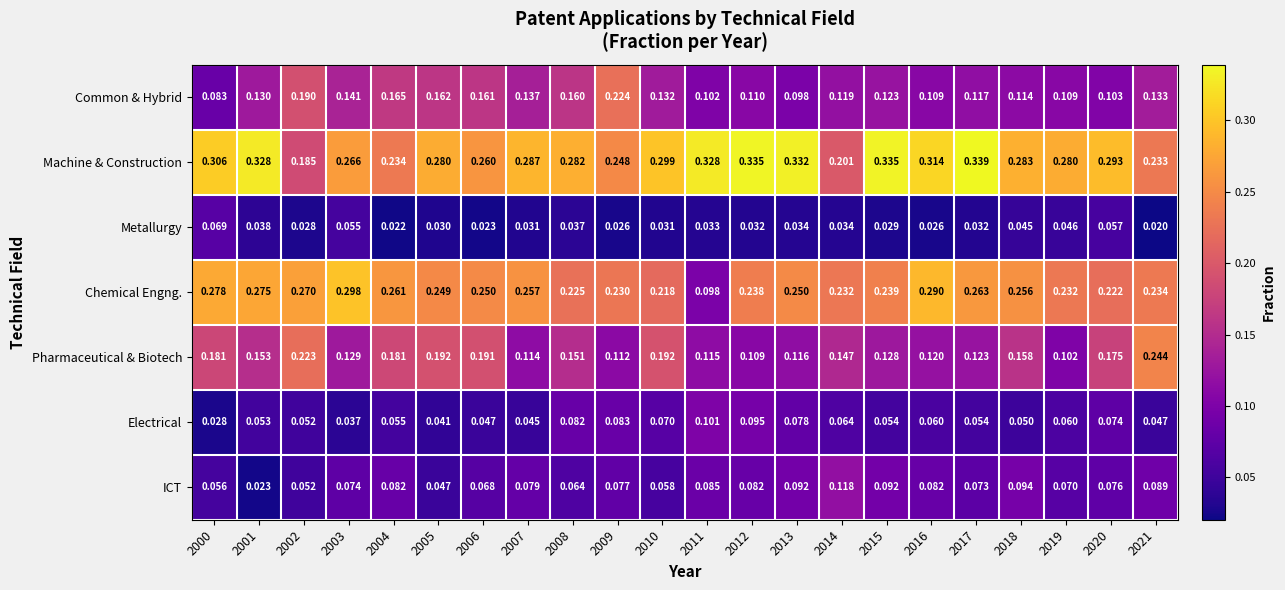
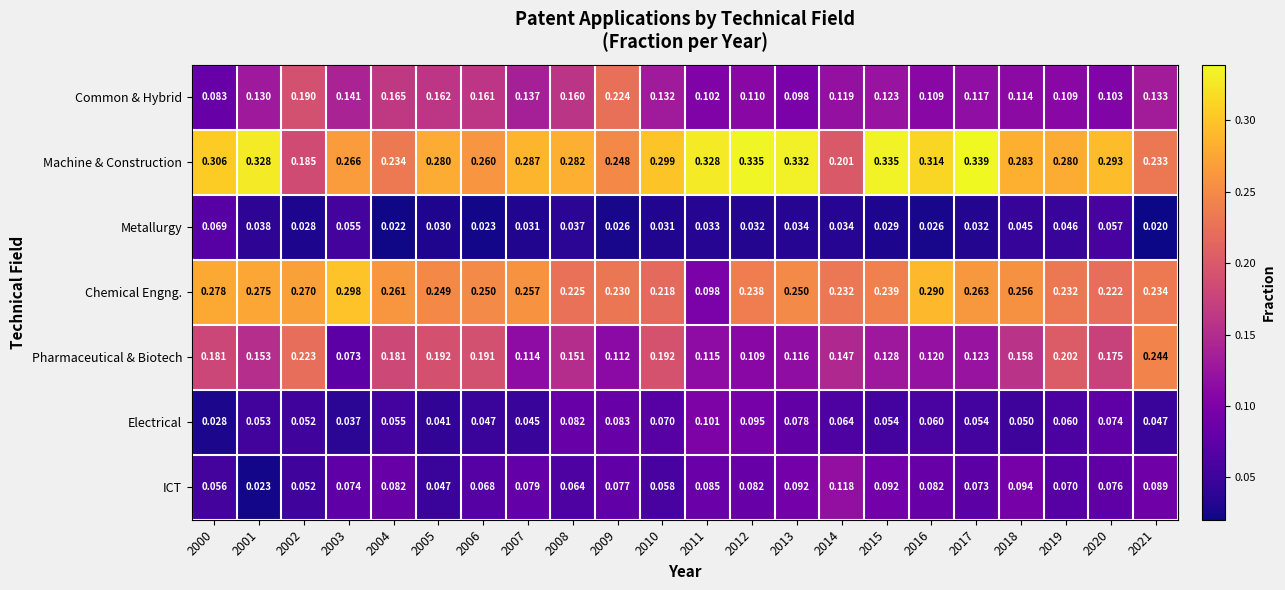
  {
    "Common & Hybrid": {
      "2000": 0.083,
      "2001": 0.130,
      "2002": 0.190,
      "2003": 0.141,
      "2004": 0.165,
      "2005": 0.162,
      "2006": 0.161,
      "2007": 0.137,
      "2008": 0.160,
      "2009": 0.224,
      "2010": 0.132,
      "2011": 0.102,
      "2012": 0.110,
      "2013": 0.098,
      "2014": 0.119,
      "2015": 0.123,
      "2016": 0.109,
      "2017": 0.117,
      "2018": 0.114,
      "2019": 0.109,
      "2020": 0.103,
      "2021": 0.133
    },
    "Machine & Construction": {
      "2000": 0.306,
      "2001": 0.328,
      "2002": 0.185,
      "2003": 0.266,
      "2004": 0.234,
      "2005": 0.280,
      "2006": 0.260,
      "2007": 0.287,
      "2008": 0.282,
      "2009": 0.248,
      "2010": 0.299,
      "2011": 0.328,
      "2012": 0.335,
      "2013": 0.332,
      "2014": 0.201,
      "2015": 0.335,
      "2016": 0.314,
      "2017": 0.339,
      "2018": 0.283,
      "2019": 0.280,
      "2020": 0.293,
      "2021": 0.233
    },
    "Metallurgy": {
      "2000": 0.069,
      "2001": 0.038,
      "2002": 0.028,
      "2003": 0.055,
      "2004": 0.022,
      "2005": 0.030,
      "2006": 0.023,
      "2007": 0.031,
      "2008": 0.037,
      "2009": 0.026,
      "2010": 0.031,
      "2011": 0.033,
      "2012": 0.032,
      "2013": 0.034,
      "2014": 0.034,
      "2015": 0.029,
      "2016": 0.026,
      "2017": 0.032,
      "2018": 0.045,
      "2019": 0.046,
      "2020": 0.057,
      "2021": 0.020
    },
    "Chemical Engng.": {
      "2000": 0.278,
      "2001": 0.275,
      "2002": 0.270,
      "2003": 0.298,
      "2004": 0.261,
      "2005": 0.249,
      "2006": 0.250,
      "2007": 0.257,
      "2008": 0.225,
      "2009": 0.230,
      "2010": 0.218,
      "2011": 0.098,
      "2012": 0.238,
      "2013": 0.250,
      "2014": 0.232,
      "2015": 0.239,
      "2016": 0.290,
      "2017": 0.263,
      "2018": 0.256,
      "2019": 0.232,
      "2020": 0.222,
      "2021": 0.234
    },
    "Pharmaceutical & Biotech": {
      "2000": 0.181,
      "2001": 0.153,
      "2002": 0.223,
-     "2003": 0.129,
+     "2003": 0.073,
      "2004": 0.181,
      "2005": 0.192,
      "2006": 0.191,
      "2007": 0.114,
      "2008": 0.151,
      "2009": 0.112,
      "2010": 0.192,
      "2011": 0.115,
      "2012": 0.109,
      "2013": 0.116,
      "2014": 0.147,
      "2015": 0.128,
      "2016": 0.120,
      "2017": 0.123,
      "2018": 0.158,
-     "2019": 0.102,
+     "2019": 0.202,
      "2020": 0.175,
      "2021": 0.244
    },
    "Electrical": {
      "2000": 0.028,
      "2001": 0.053,
      "2002": 0.052,
      "2003": 0.037,
      "2004": 0.055,
      "2005": 0.041,
      "2006": 0.047,
      "2007": 0.045,
      "2008": 0.082,
      "2009": 0.083,
      "2010": 0.070,
      "2011": 0.101,
      "2012": 0.095,
      "2013": 0.078,
      "2014": 0.064,
      "2015": 0.054,
      "2016": 0.060,
      "2017": 0.054,
      "2018": 0.050,
      "2019": 0.060,
      "2020": 0.074,
      "2021": 0.047
    },
    "ICT": {
      "2000": 0.056,
      "2001": 0.023,
      "2002": 0.052,
      "2003": 0.074,
      "2004": 0.082,
      "2005": 0.047,
      "2006": 0.068,
      "2007": 0.079,
      "2008": 0.064,
      "2009": 0.077,
      "2010": 0.058,
      "2011": 0.085,
      "2012": 0.082,
      "2013": 0.092,
      "2014": 0.118,
      "2015": 0.092,
      "2016": 0.082,
      "2017": 0.073,
      "2018": 0.094,
      "2019": 0.070,
      "2020": 0.076,
      "2021": 0.089
    }
  }
